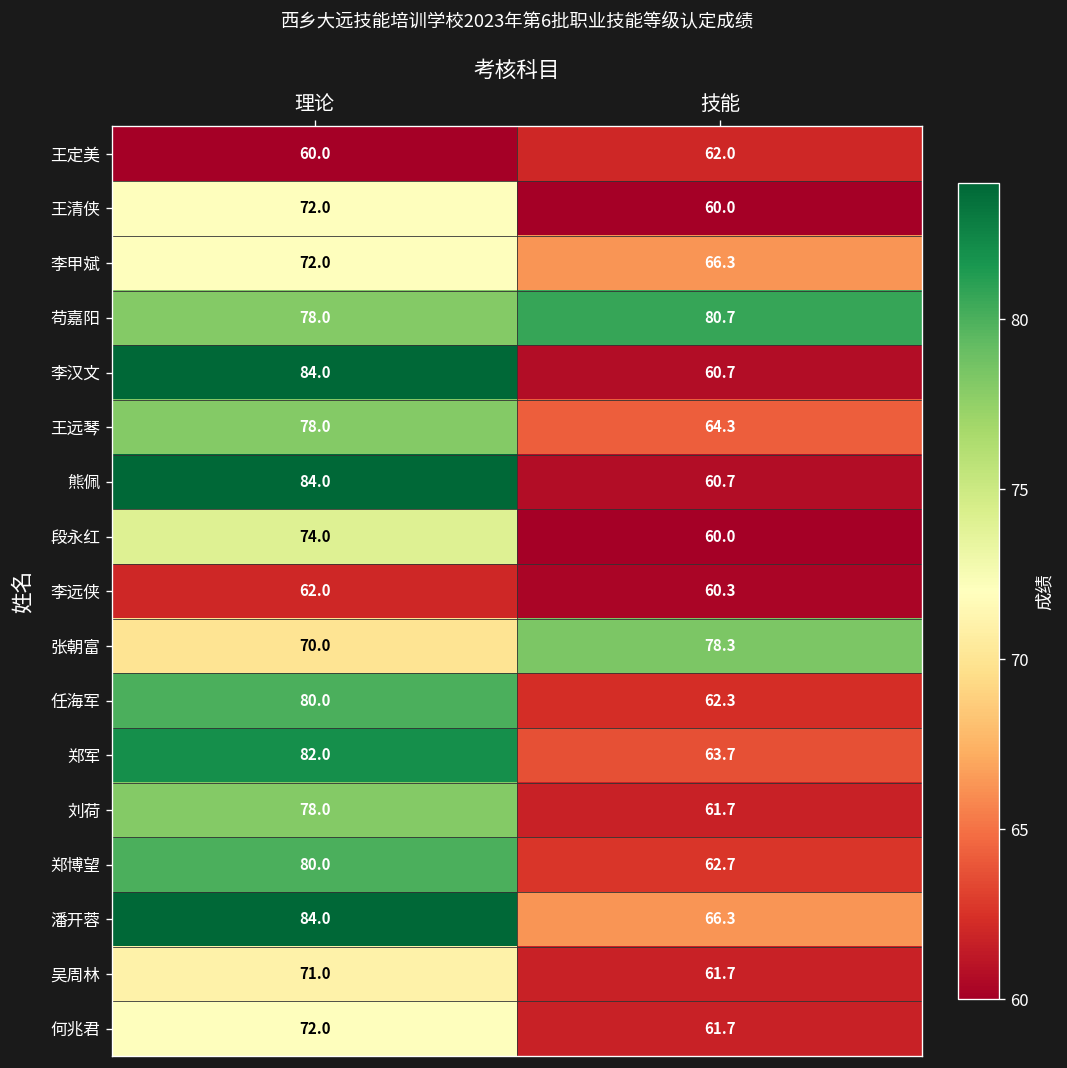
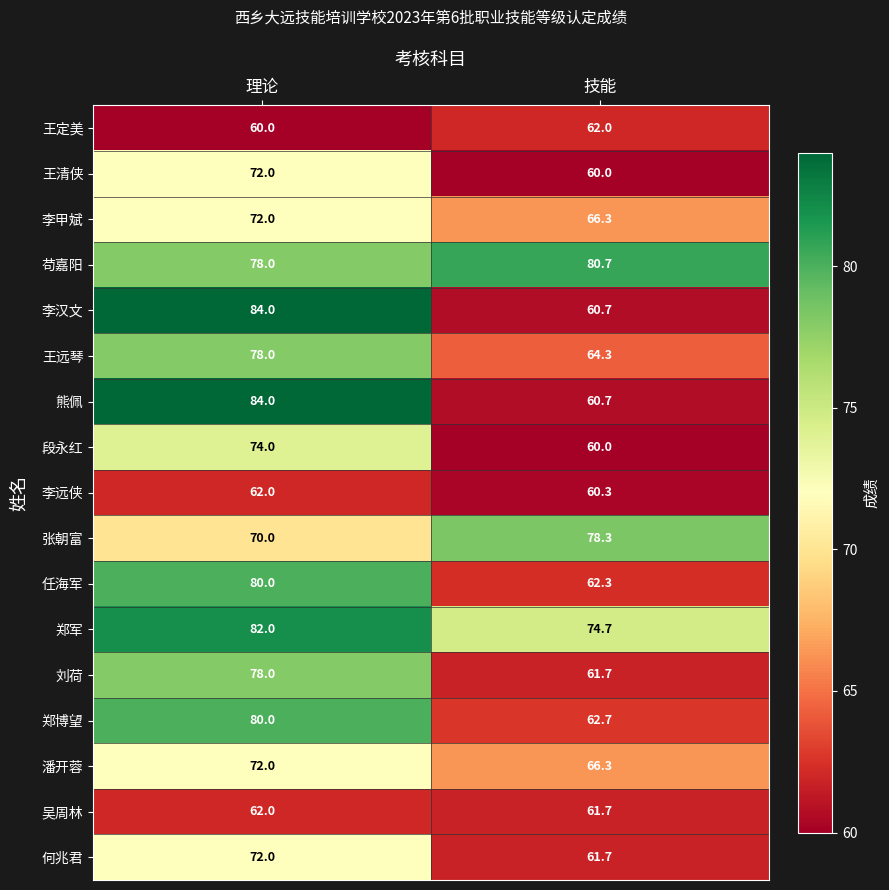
  {
    "王定美": {
      "理论": 60.0,
      "技能": 62.0
    },
    "王清侠": {
      "理论": 72.0,
      "技能": 60.0
    },
    "李甲斌": {
      "理论": 72.0,
      "技能": 66.3
    },
    "苟嘉阳": {
      "理论": 78.0,
      "技能": 80.7
    },
    "李汉文": {
      "理论": 84.0,
      "技能": 60.7
    },
    "王远琴": {
      "理论": 78.0,
      "技能": 64.3
    },
    "熊佩": {
      "理论": 84.0,
      "技能": 60.7
    },
    "段永红": {
      "理论": 74.0,
      "技能": 60.0
    },
    "李远侠": {
      "理论": 62.0,
      "技能": 60.3
    },
    "张朝富": {
      "理论": 70.0,
      "技能": 78.3
    },
    "任海军": {
      "理论": 80.0,
      "技能": 62.3
    },
    "郑军": {
      "理论": 82.0,
-     "技能": 63.7
+     "技能": 74.7
    },
    "刘荷": {
      "理论": 78.0,
      "技能": 61.7
    },
    "郑博望": {
      "理论": 80.0,
      "技能": 62.7
    },
    "潘开蓉": {
-     "理论": 84.0,
+     "理论": 72.0,
      "技能": 66.3
    },
    "吴周林": {
-     "理论": 71.0,
+     "理论": 62.0,
      "技能": 61.7
    },
    "何兆君": {
      "理论": 72.0,
      "技能": 61.7
    }
  }
